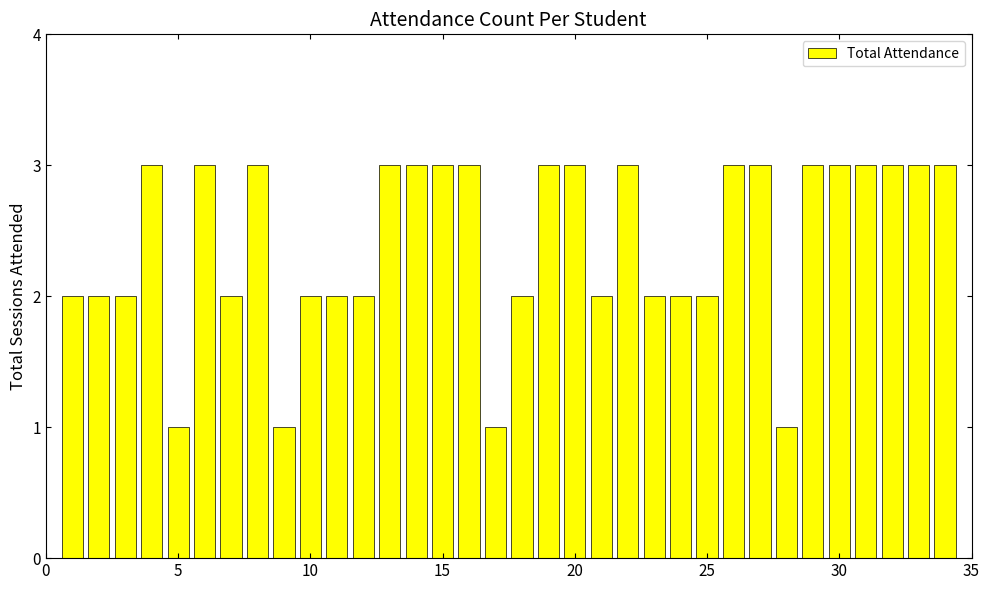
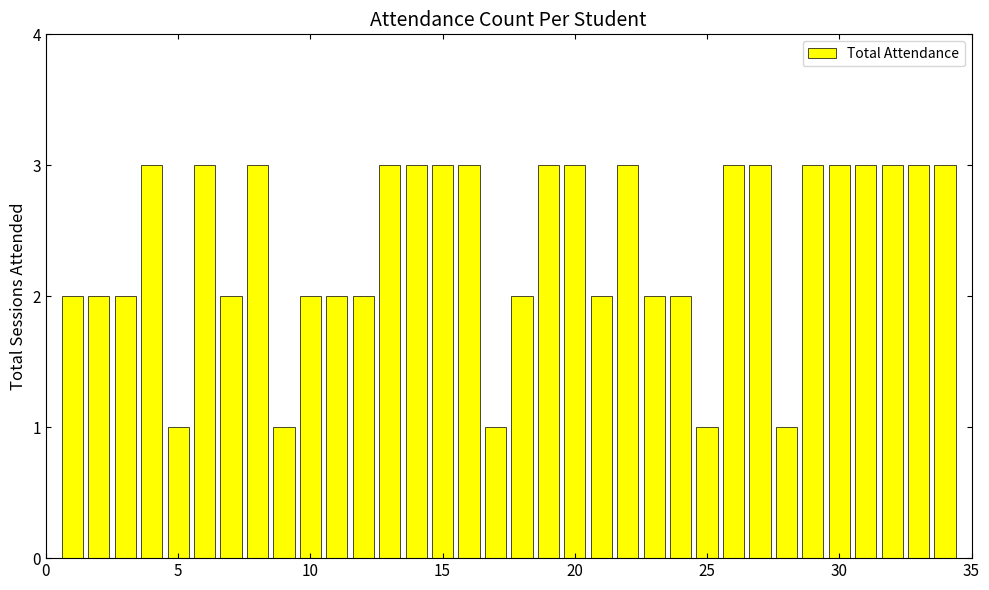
  {
    "5": 1,
    "10": 2,
    "15": 3,
    "20": 3,
-   "25": 2,
+   "25": 1,
    "30": 3
  }
